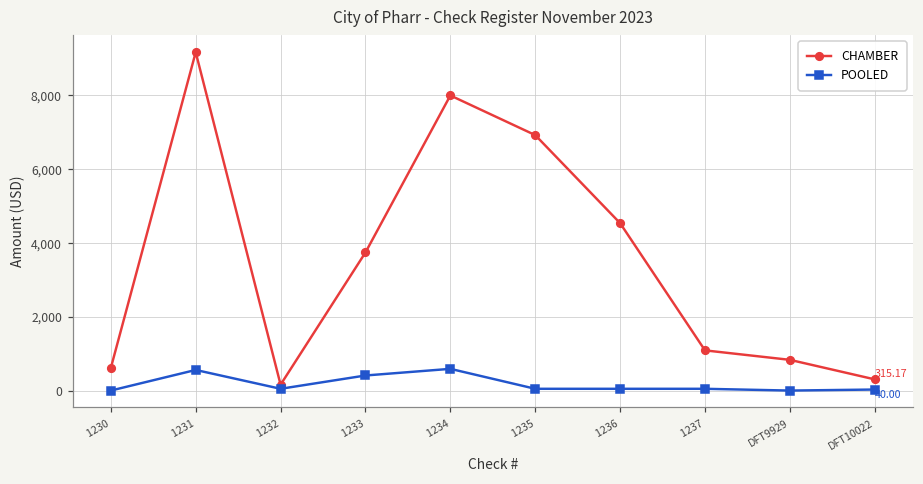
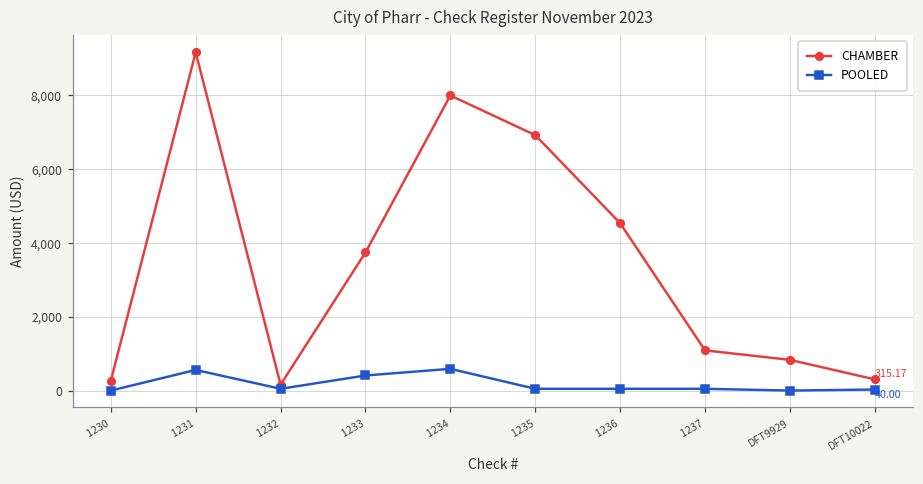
  {
    "CHAMBER": {
-     "1230": "600",
+     "1230": "300",
      "1231": "9,200",
      "1232": "200",
      "1233": "3,800",
      "1234": "8,000",
      "1235": "6,900",
      "1236": "4,500",
      "1237": "1,100",
      "DFT9929": "800"
    },
    "POOLED": {
      "DFT10022": "40.00"
    }
  }
